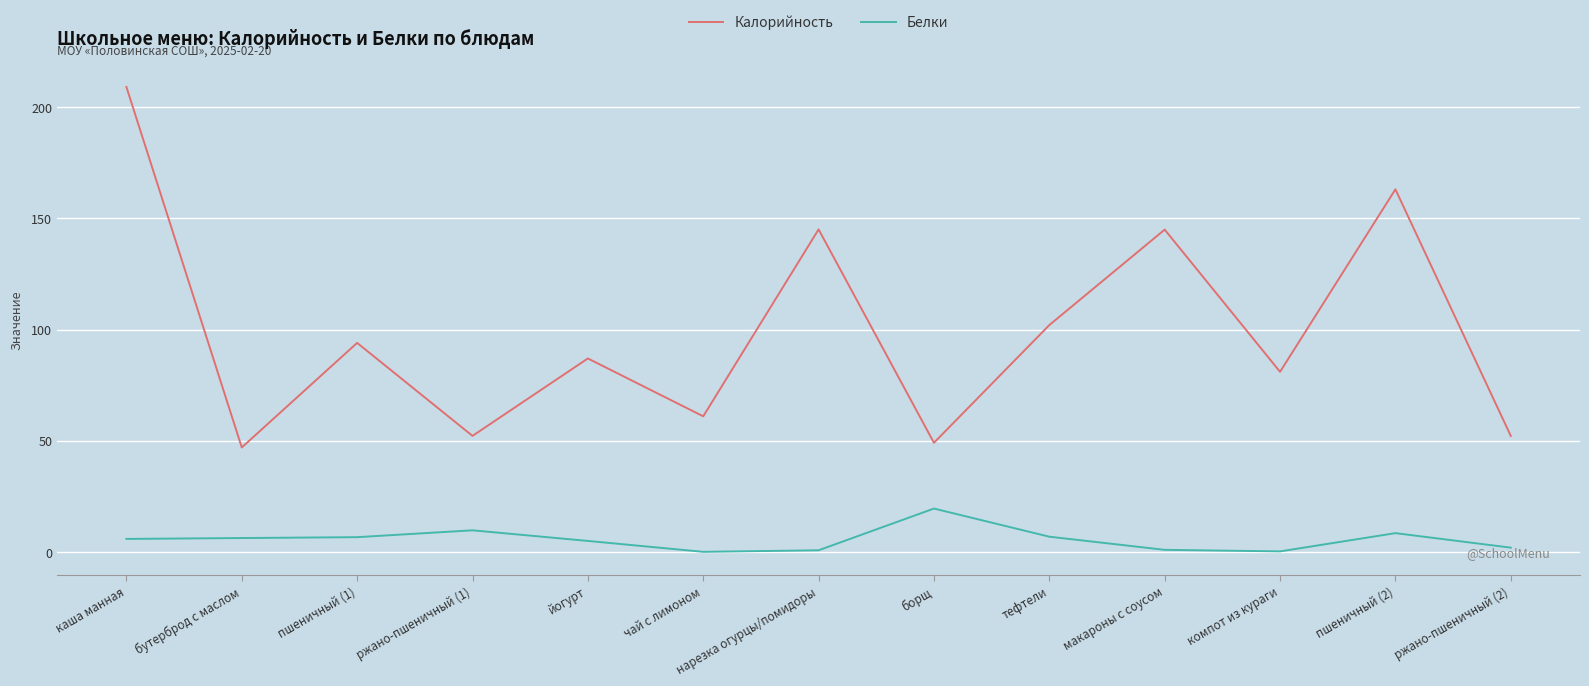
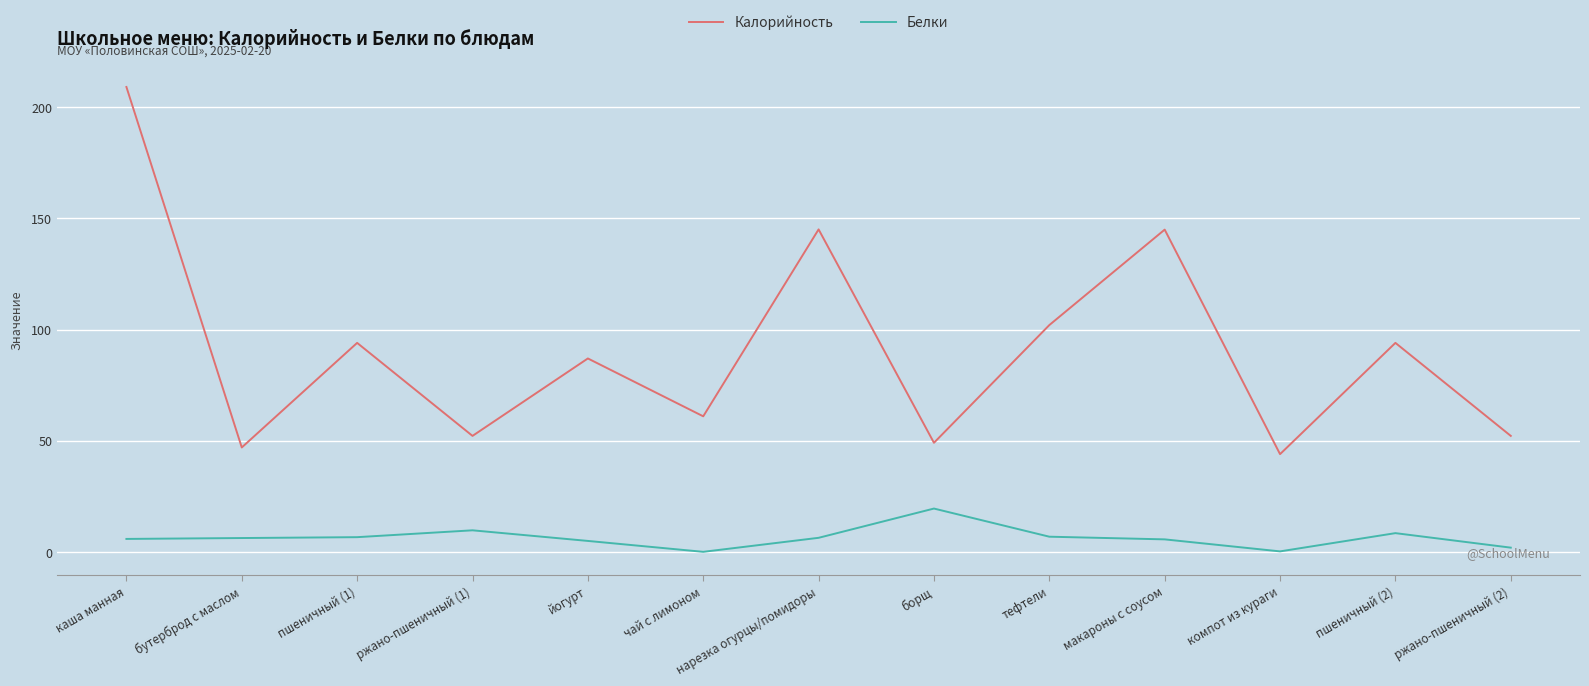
  {
    "Калорийность": {
      "каша манная": 209,
      "бутерброд с маслом": 47,
      "пшеничный (1)": 94,
      "ржано-пшеничный (1)": 52,
      "йогурт": 87,
      "чай с лимоном": 61,
      "нарезка огурцы/помидоры": 145,
      "борщ": 49,
      "тефтели": 102,
      "макароны с соусом": 145,
-     "компот из кураги": 81,
-     "пшеничный (2)": 163,
+     "компот из кураги": 44,
+     "пшеничный (2)": 94,
      "ржано-пшеничный (2)": 52
    },
    "Белки": {
      "каша манная": 6,
      "бутерброд с маслом": 6,
      "пшеничный (1)": 7,
      "ржано-пшеничный (1)": 10,
      "йогурт": 5,
      "чай с лимоном": 0,
-     "нарезка огурцы/помидоры": 1,
+     "нарезка огурцы/помидоры": 6,
      "борщ": 20,
      "тефтели": 7,
-     "макароны с соусом": 1,
+     "макароны с соусом": 6,
      "компот из кураги": 0,
      "пшеничный (2)": 9,
      "ржано-пшеничный (2)": 2
    }
  }
